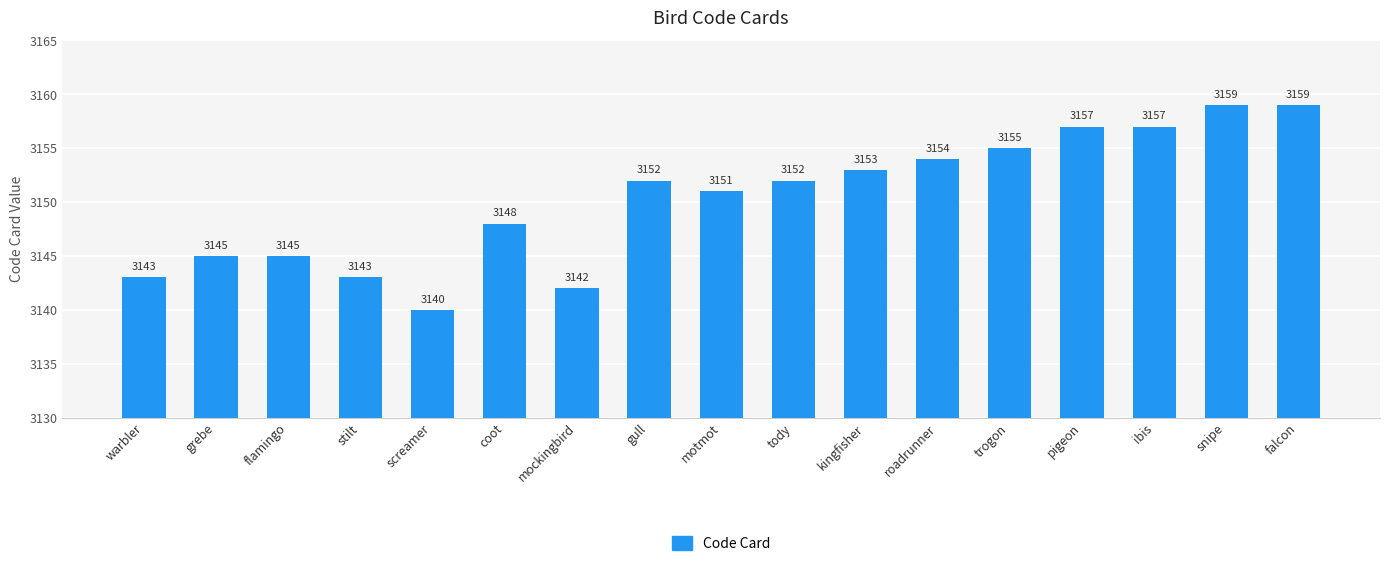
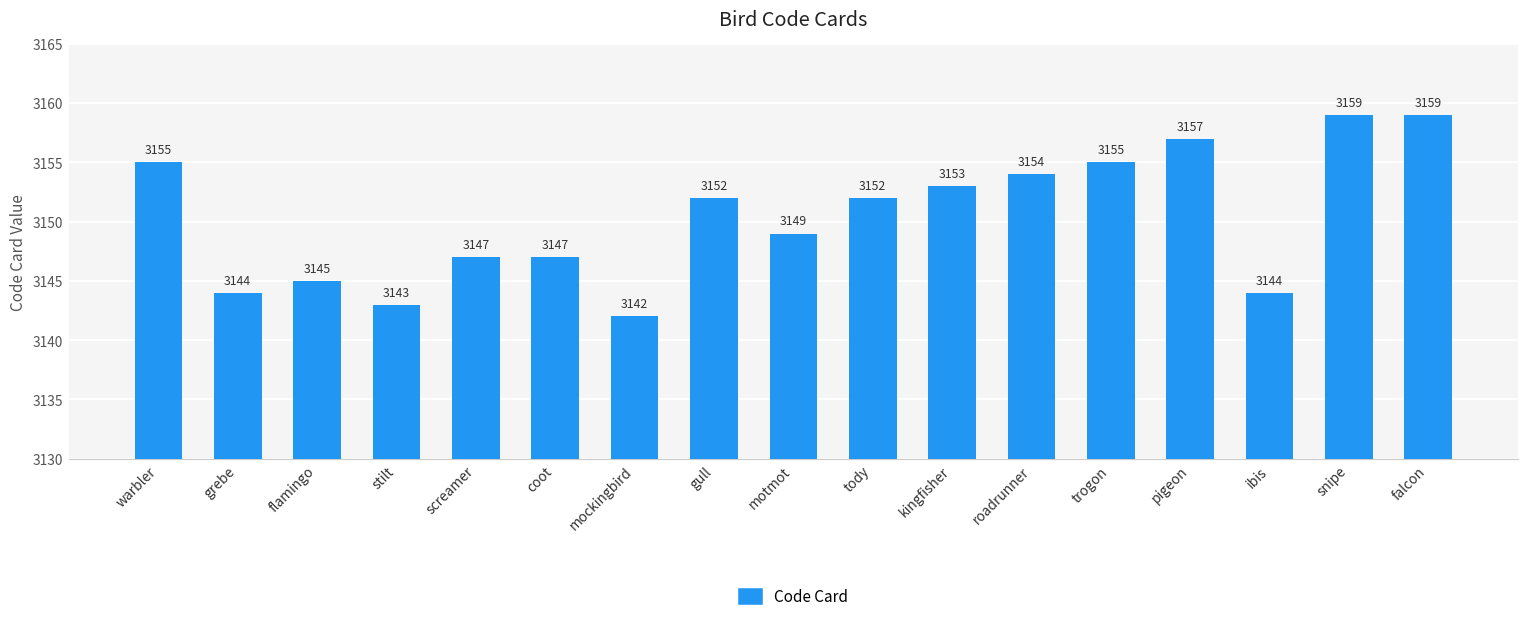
  {
-   "warbler": 3143,
-   "grebe": 3145,
+   "warbler": 3155,
+   "grebe": 3144,
    "flamingo": 3145,
    "stilt": 3143,
-   "screamer": 3140,
-   "coot": 3148,
+   "screamer": 3147,
+   "coot": 3147,
    "mockingbird": 3142,
    "gull": 3152,
-   "motmot": 3151,
+   "motmot": 3149,
    "tody": 3152,
    "kingfisher": 3153,
    "roadrunner": 3154,
    "trogon": 3155,
    "pigeon": 3157,
-   "ibis": 3157,
+   "ibis": 3144,
    "snipe": 3159,
    "falcon": 3159
  }
